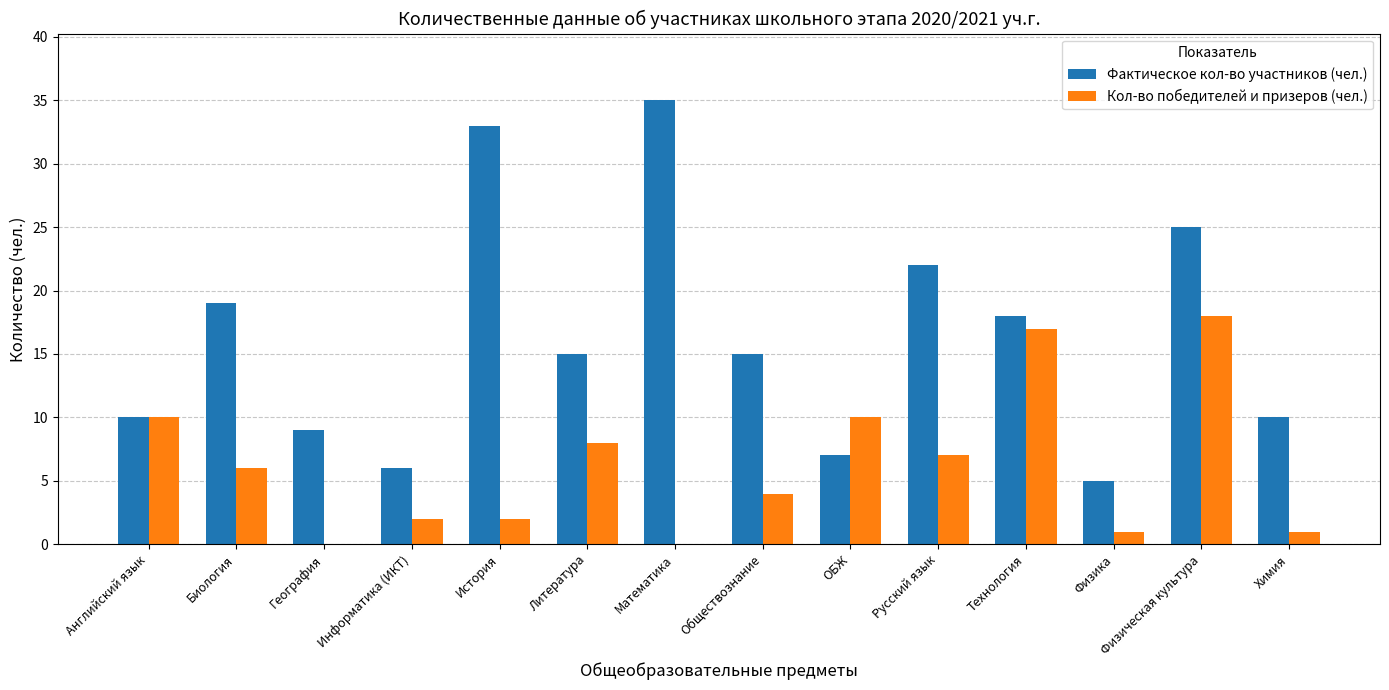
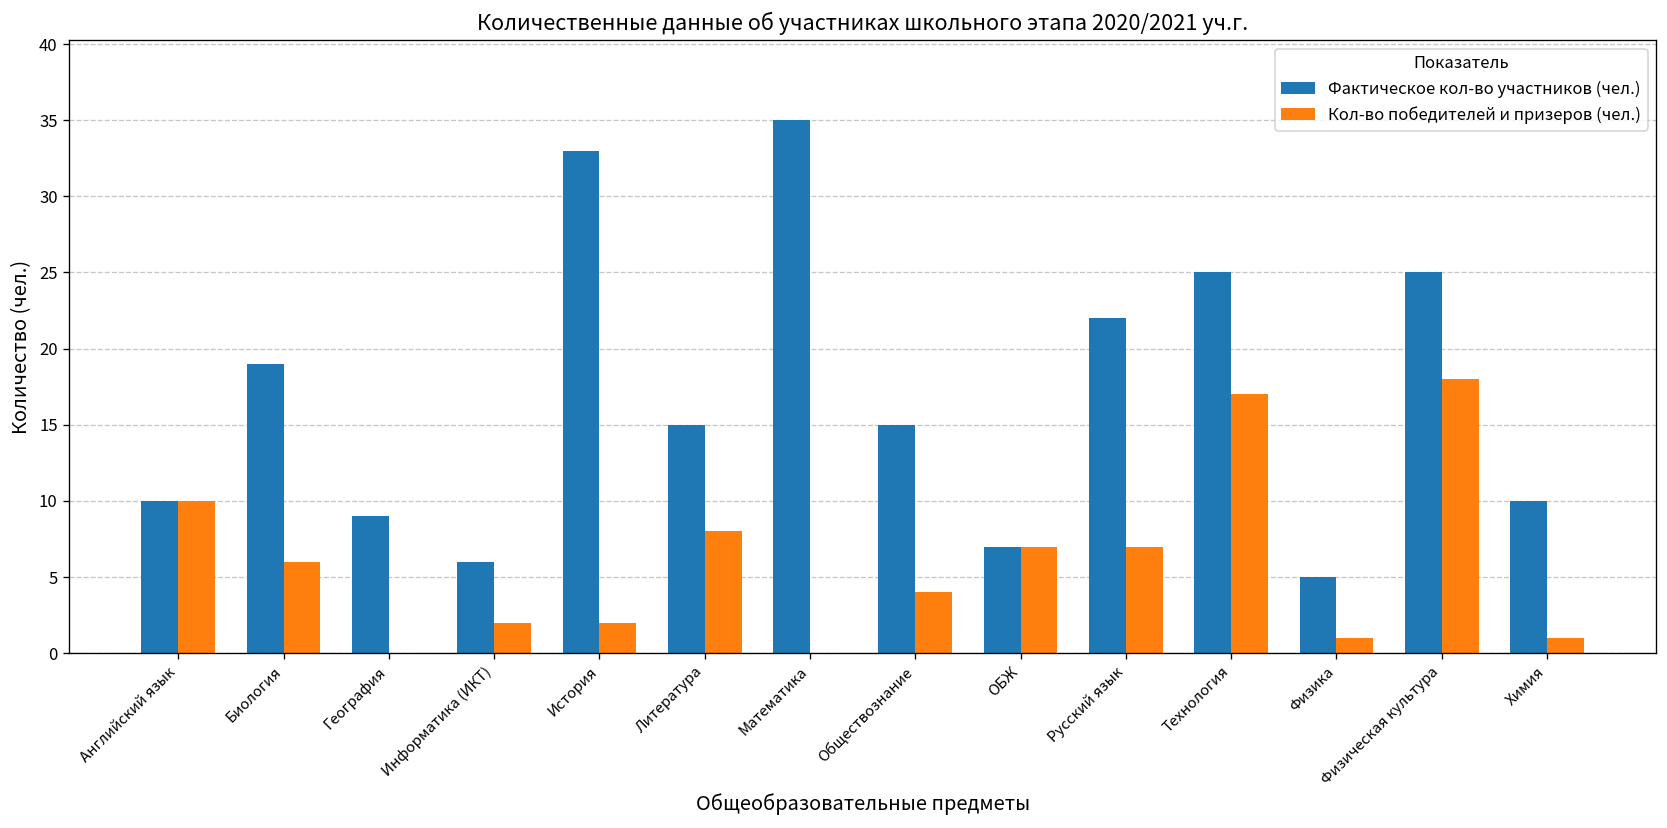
  {
    "Фактическое кол-во участников (чел.)": {
      "Английский язык": 10,
      "Биология": 19,
      "География": 9,
      "Информатика (ИКТ)": 6,
      "История": 33,
      "Литература": 15,
      "Математика": 35,
      "Обществознание": 15,
      "ОБЖ": 7,
      "Русский язык": 22,
-     "Технология": 18,
+     "Технология": 25,
      "Физика": 5,
      "Физическая культура": 25,
      "Химия": 10
    },
    "Кол-во победителей и призеров (чел.)": {
      "Английский язык": 10,
      "Биология": 6,
      "География": 0,
      "Информатика (ИКТ)": 2,
      "История": 2,
      "Литература": 8,
      "Математика": 0,
      "Обществознание": 4,
-     "ОБЖ": 10,
+     "ОБЖ": 7,
      "Русский язык": 7,
      "Технология": 17,
      "Физика": 1,
      "Физическая культура": 18,
      "Химия": 1
    }
  }
